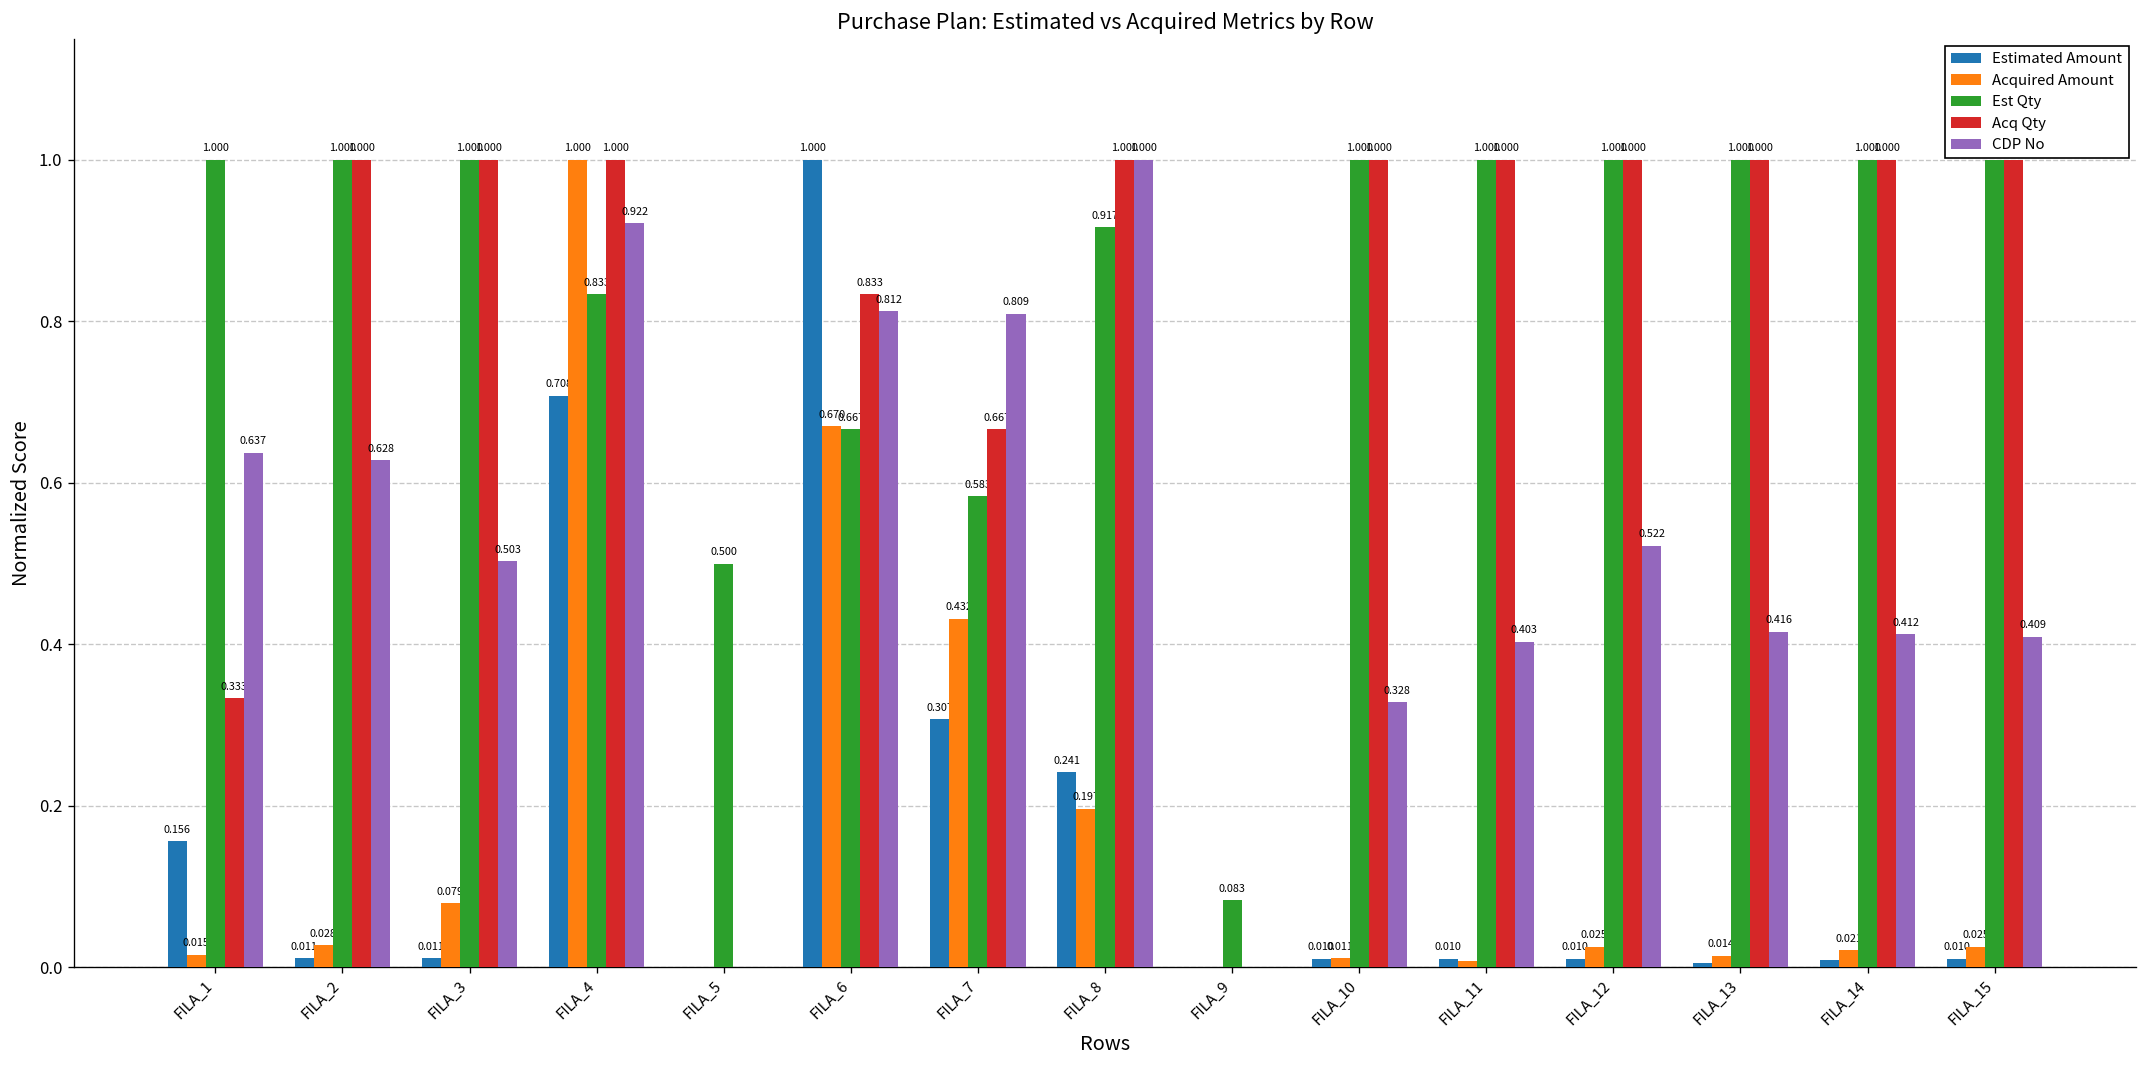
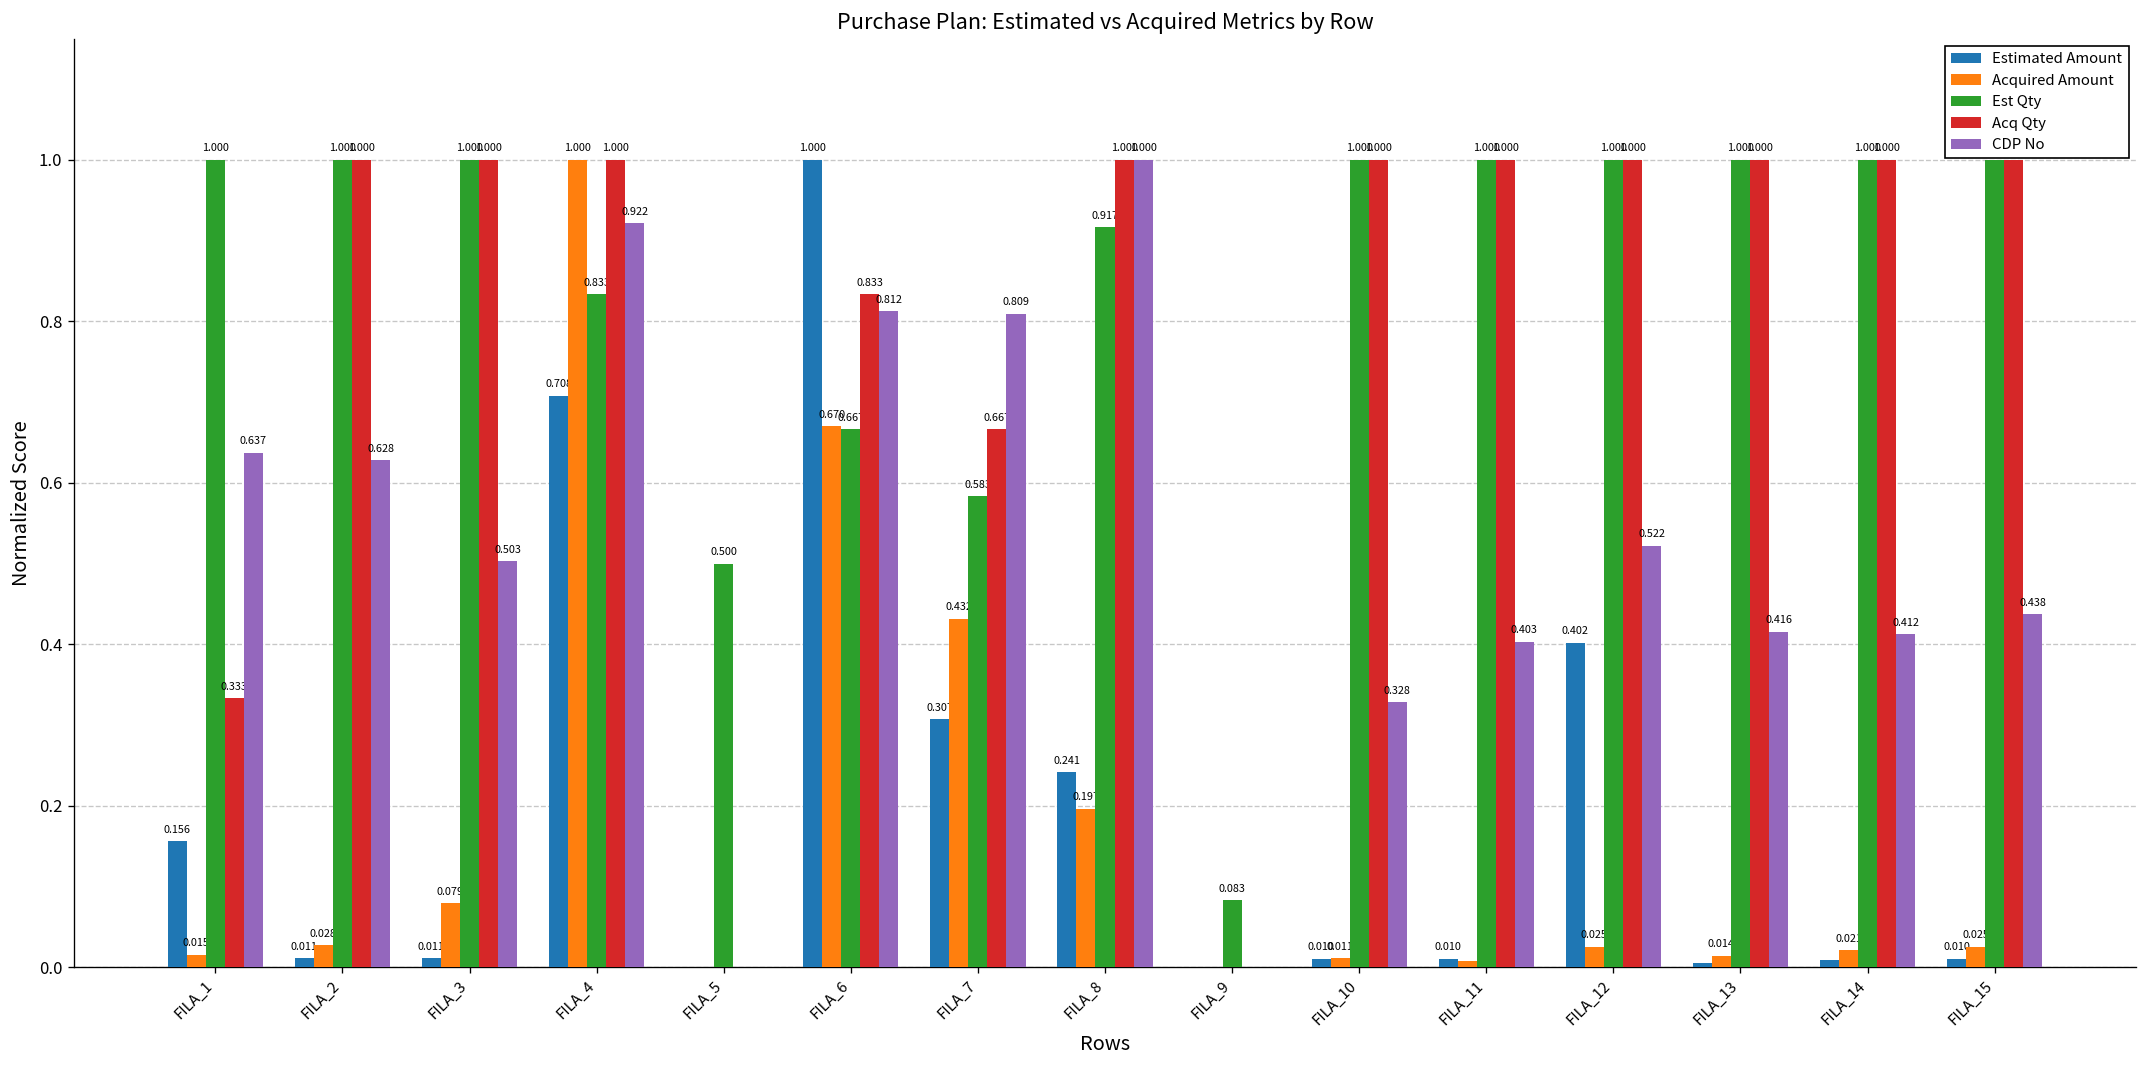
  {
    "Estimated Amount": {
      "FILA_1": 0.156,
      "FILA_2": 0.011,
      "FILA_3": 0.011,
      "FILA_4": 0.708,
      "FILA_6": 1.000,
      "FILA_7": 0.307,
      "FILA_8": 0.241,
      "FILA_11": 0.010,
-     "FILA_12": 0.010,
+     "FILA_12": 0.402,
      "FILA_15": 0.010
    },
    "Acquired Amount": {
      "FILA_1": 0.015,
      "FILA_2": 0.028,
      "FILA_3": 0.079,
      "FILA_4": 1.000,
      "FILA_7": 0.432,
      "FILA_8": 0.197,
      "FILA_12": 0.025,
      "FILA_13": 0.014,
      "FILA_14": 0.021,
      "FILA_15": 0.025
    },
    "Est Qty": {
      "FILA_1": 1.000,
      "FILA_4": 0.833,
      "FILA_5": 0.500,
      "FILA_7": 0.583,
      "FILA_8": 0.917,
      "FILA_9": 0.083
    },
    "Acq Qty": {
      "FILA_1": 0.333,
      "FILA_4": 1.000,
      "FILA_6": 0.833,
      "FILA_7": 0.667
    },
    "CDP No": {
      "FILA_1": 0.637,
      "FILA_2": 0.628,
      "FILA_3": 0.503,
      "FILA_4": 0.922,
      "FILA_6": 0.812,
      "FILA_7": 0.809,
      "FILA_10": 0.328,
      "FILA_11": 0.403,
      "FILA_12": 0.522,
      "FILA_13": 0.416,
      "FILA_14": 0.412,
-     "FILA_15": 0.409
+     "FILA_15": 0.438
    }
  }
